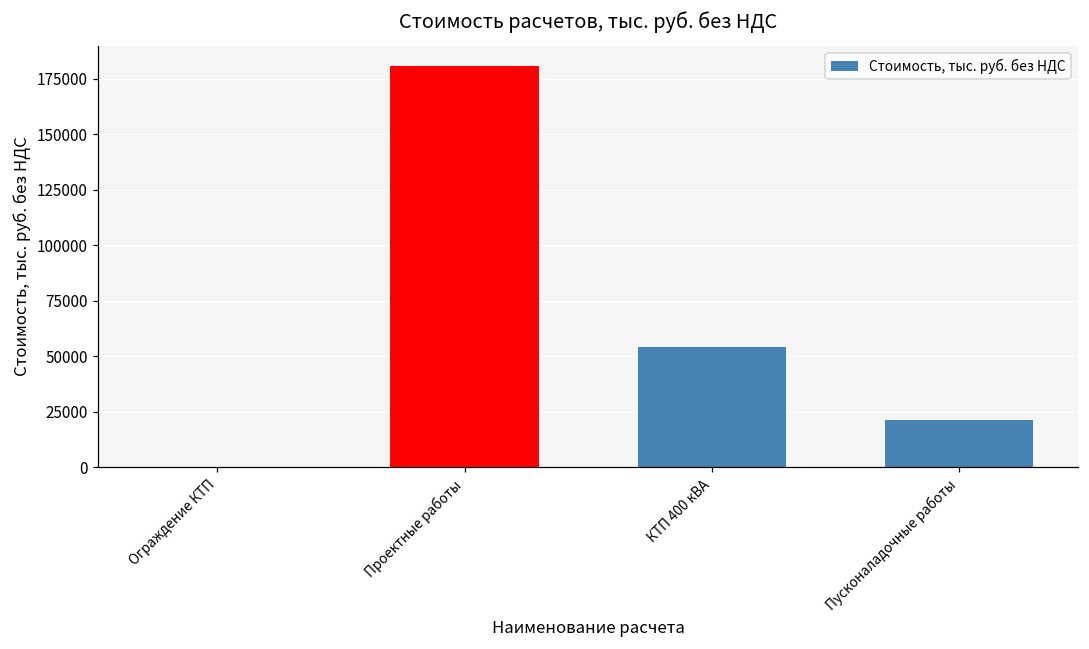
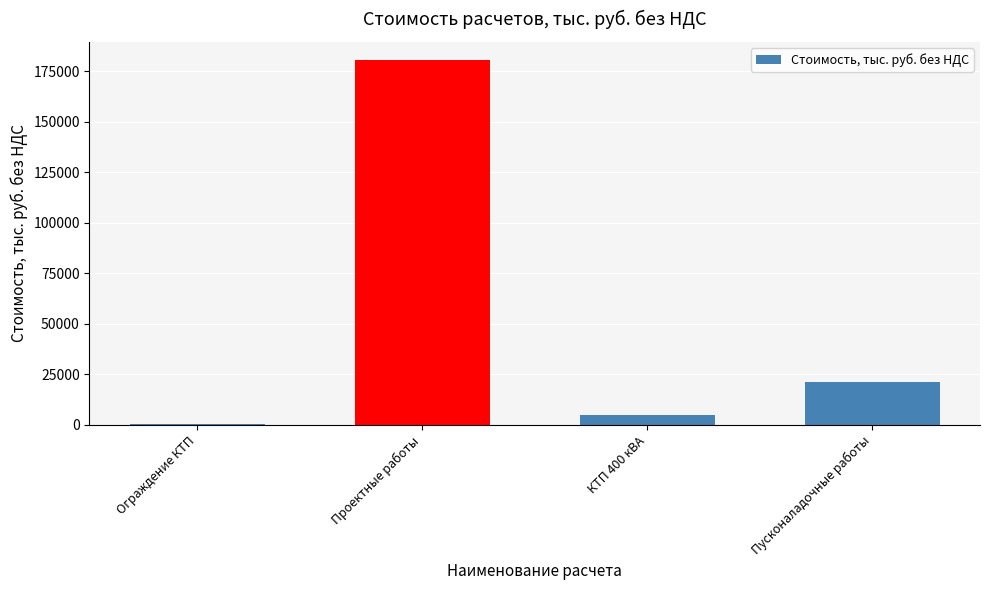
  {
    "Проектные работы": 181000,
-   "КТП 400 кВА": 54000,
+   "КТП 400 кВА": 5000,
    "Пусконаладочные работы": 21000
  }
